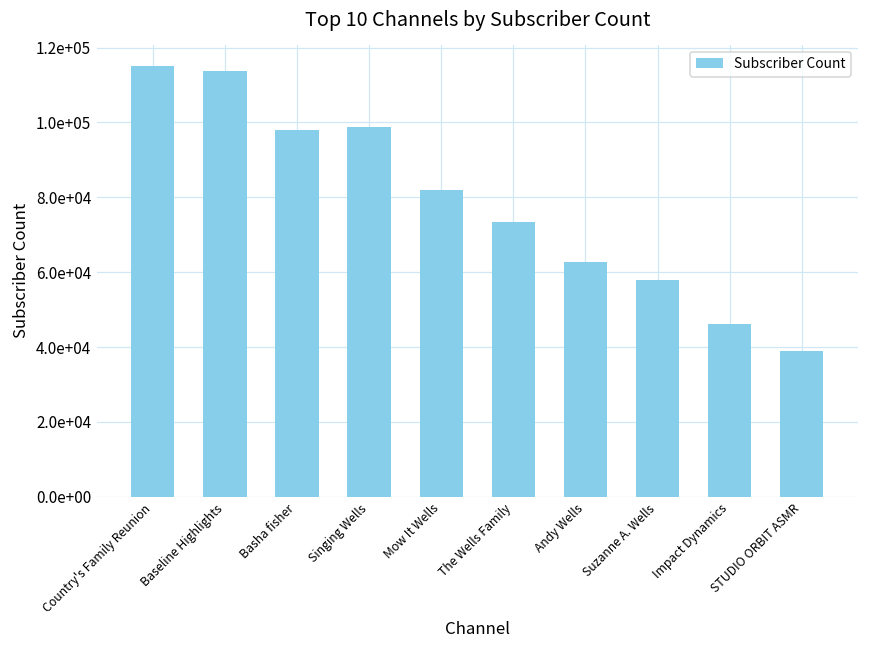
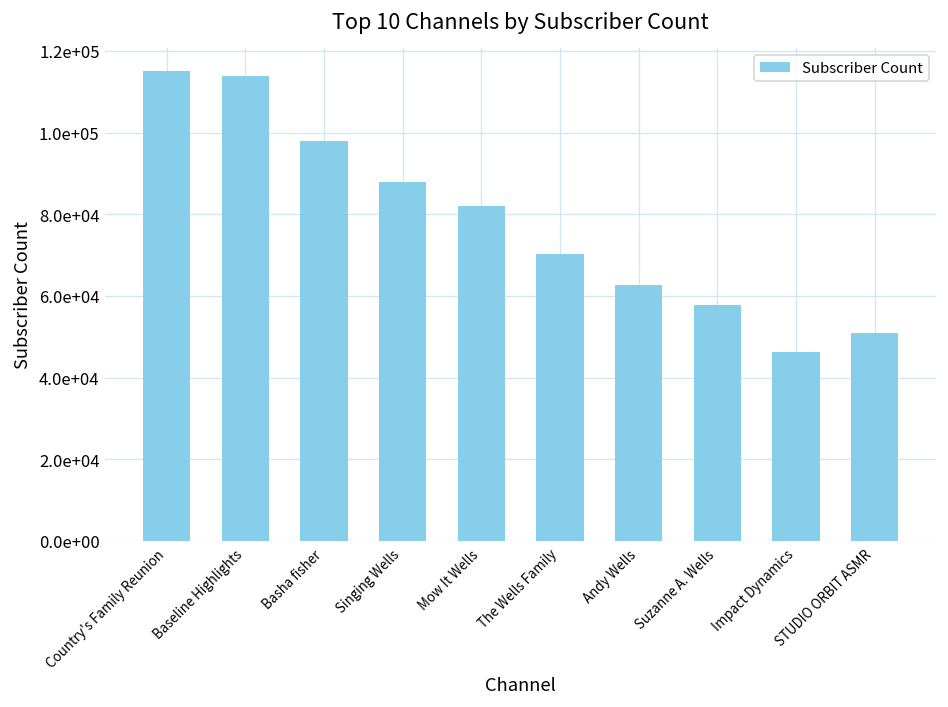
  {
    "Country's Family Reunion": 115000,
    "Baseline Highlights": 114000,
    "Basha fisher": 98000,
-   "Singing Wells": 99000,
+   "Singing Wells": 88000,
    "Mow It Wells": 82000,
-   "The Wells Family": 74000,
+   "The Wells Family": 70000,
    "Andy Wells": 63000,
    "Suzanne A. Wells": 58000,
    "Impact Dynamics": 46000,
-   "STUDIO ORBIT ASMR": 39000
+   "STUDIO ORBIT ASMR": 51000
  }
